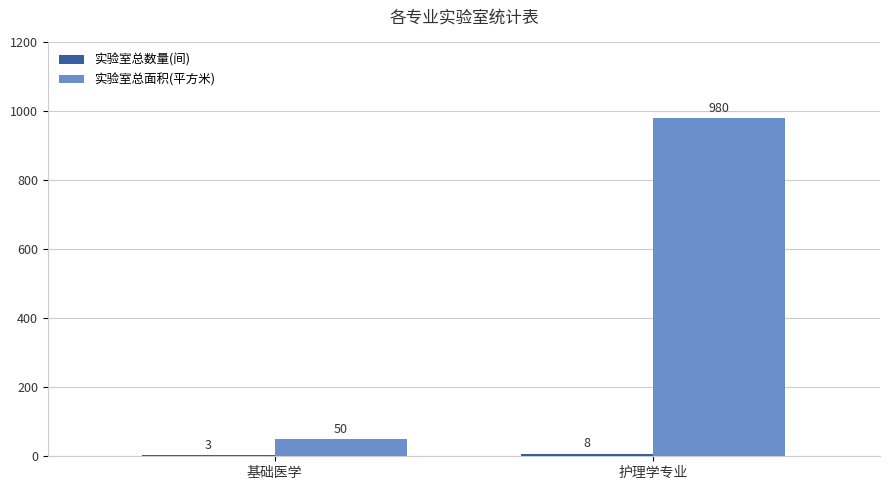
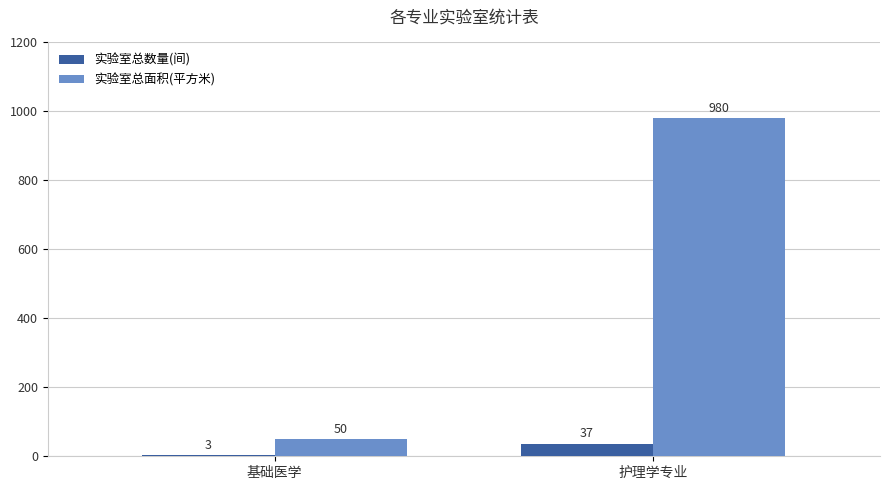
  {
    "实验室总数量(间)": {
      "基础医学": 3,
-     "护理学专业": 8
+     "护理学专业": 37
    },
    "实验室总面积(平方米)": {
      "基础医学": 50,
      "护理学专业": 980
    }
  }
